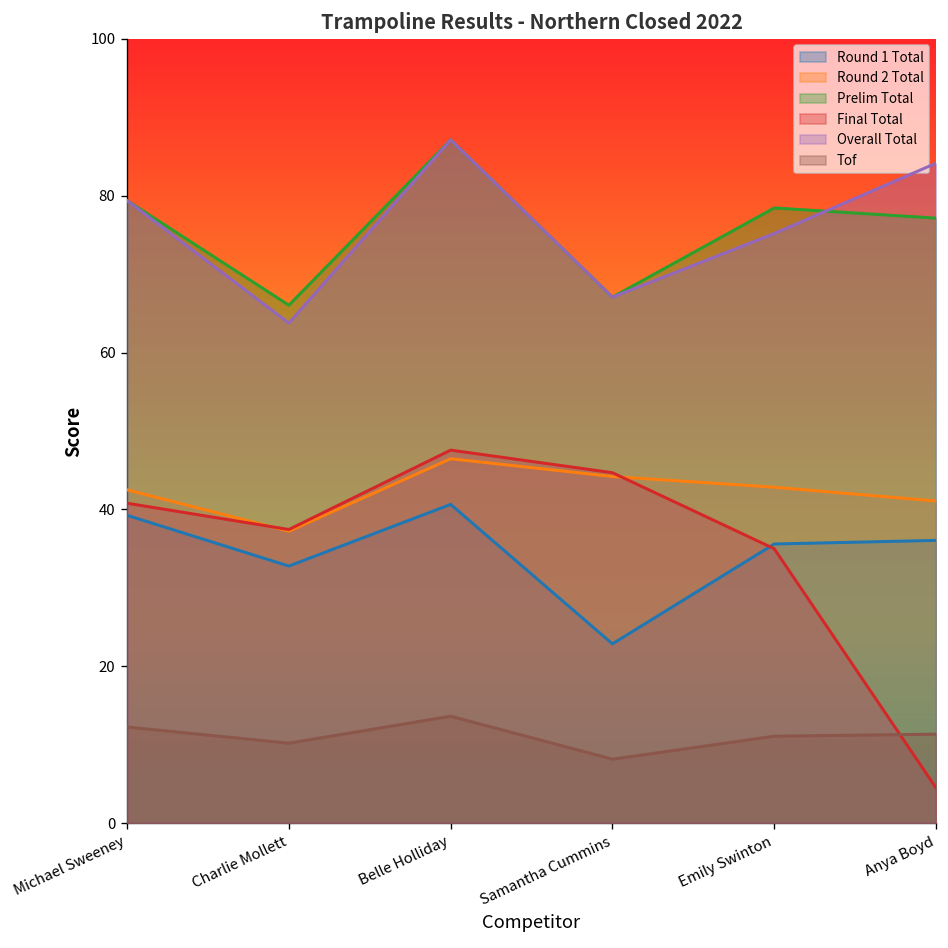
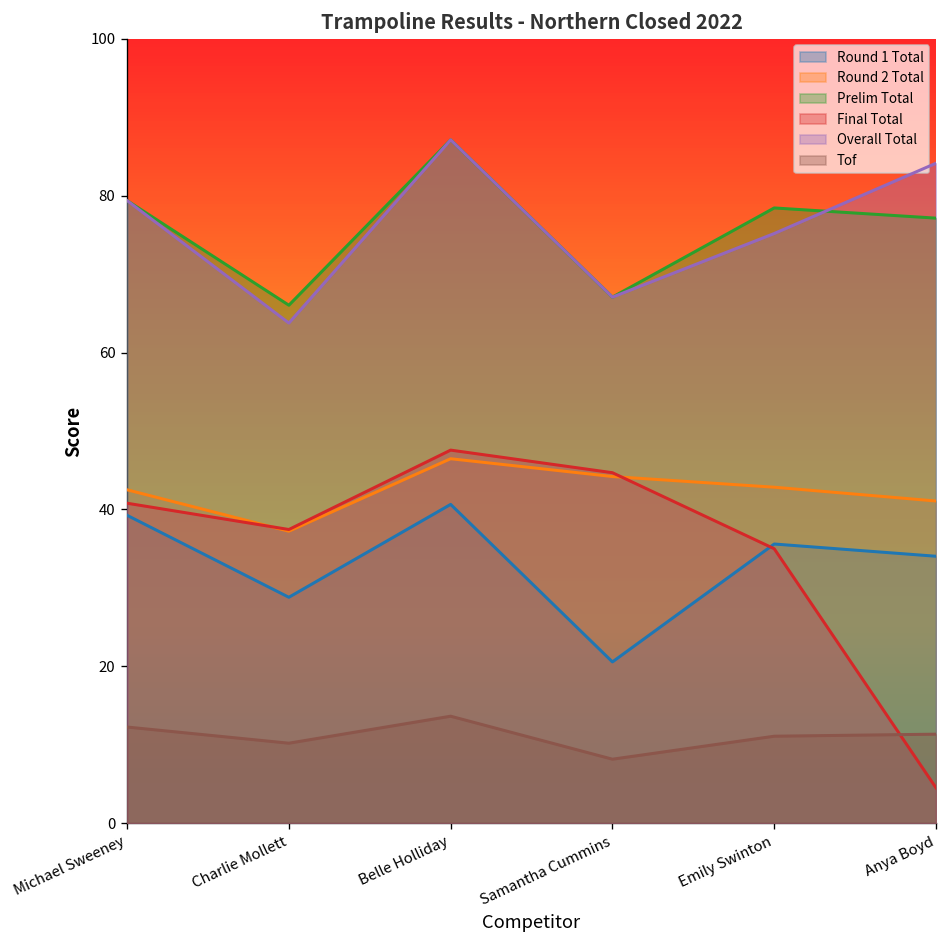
  {
    "Round 1 Total": {
      "Michael Sweeney": 39,
-     "Charlie Mollett": 33,
+     "Charlie Mollett": 29,
      "Belle Holliday": 41,
-     "Samantha Cummins": 23,
+     "Samantha Cummins": 21,
      "Emily Swinton": 36,
-     "Anya Boyd": 36
+     "Anya Boyd": 34
    },
    "Prelim Total": {
      "Charlie Mollett": 66,
      "Emily Swinton": 78,
      "Anya Boyd": 77
    },
    "Overall Total": {
      "Charlie Mollett": 64,
      "Emily Swinton": 75,
      "Anya Boyd": 84
    }
  }
